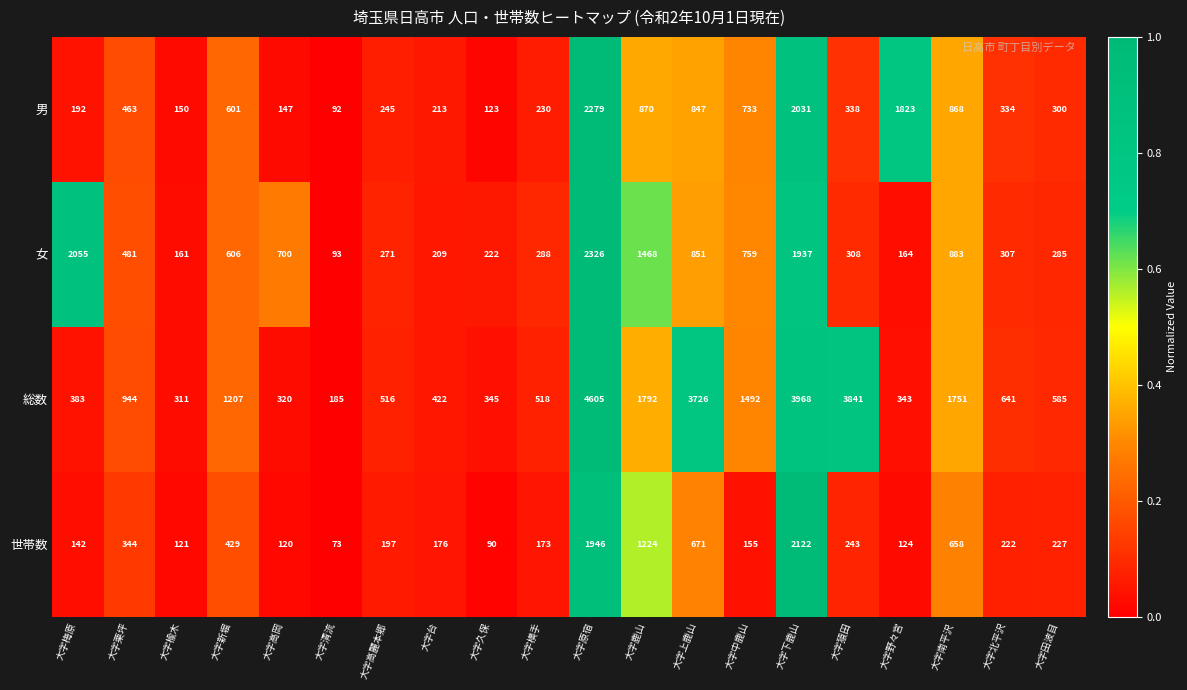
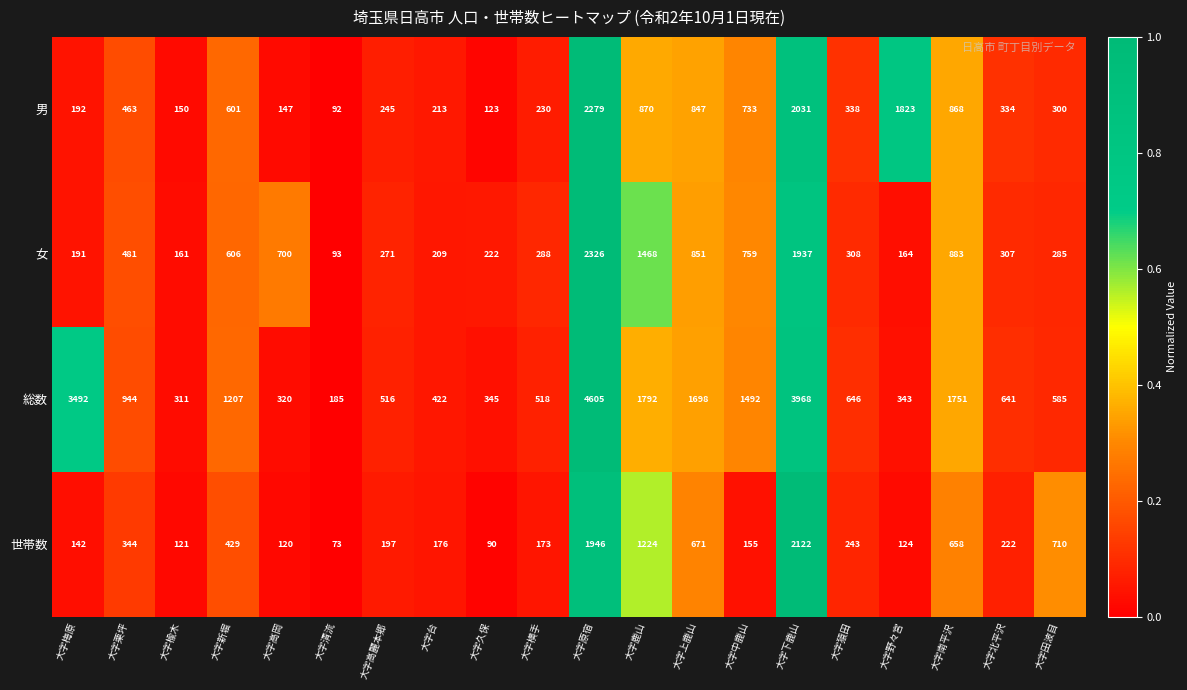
  {
    "男": {
      "大字梅原": 192,
      "大字栗坪": 463,
      "大字楡木": 150,
      "大字新堀": 601,
      "大字高岡": 147,
      "大字清流": 92,
      "大字高麗本郷": 245,
      "大字台": 213,
      "大字久保": 123,
      "大字横手": 230,
      "大字原宿": 2279,
      "大字鹿山": 870,
      "大字上鹿山": 847,
      "大字中鹿山": 733,
      "大字下鹿山": 2031,
      "大字猿田": 338,
      "大字野々宮": 1823,
      "大字南平沢": 868,
      "大字田波目": 300
    },
    "女": {
-     "大字梅原": 2055,
+     "大字梅原": 191,
      "大字栗坪": 481,
      "大字楡木": 161,
      "大字新堀": 606,
      "大字高岡": 700,
      "大字清流": 93,
      "大字高麗本郷": 271,
      "大字台": 209,
      "大字久保": 222,
      "大字横手": 288,
      "大字原宿": 2326,
      "大字鹿山": 1468,
      "大字上鹿山": 851,
      "大字中鹿山": 759,
      "大字下鹿山": 1937,
      "大字猿田": 308,
      "大字野々宮": 164,
      "大字南平沢": 883,
      "大字北平沢": 307,
      "大字田波目": 285
    },
    "総数": {
-     "大字梅原": 383,
+     "大字梅原": 3492,
      "大字栗坪": 944,
      "大字楡木": 311,
      "大字新堀": 1207,
      "大字高岡": 320,
      "大字清流": 185,
      "大字高麗本郷": 516,
      "大字台": 422,
      "大字久保": 345,
      "大字横手": 518,
      "大字原宿": 4605,
      "大字鹿山": 1792,
-     "大字上鹿山": 3726,
+     "大字上鹿山": 1698,
      "大字中鹿山": 1492,
      "大字下鹿山": 3968,
-     "大字猿田": 3841,
+     "大字猿田": 646,
      "大字野々宮": 343,
      "大字南平沢": 1751,
      "大字北平沢": 641,
      "大字田波目": 585
    },
    "世帯数": {
      "大字梅原": 142,
      "大字栗坪": 344,
      "大字楡木": 121,
      "大字新堀": 429,
      "大字高岡": 120,
      "大字清流": 73,
      "大字高麗本郷": 197,
      "大字台": 176,
      "大字久保": 90,
      "大字横手": 173,
      "大字原宿": 1946,
      "大字鹿山": 1224,
      "大字上鹿山": 671,
      "大字中鹿山": 155,
      "大字下鹿山": 2122,
      "大字猿田": 243,
      "大字野々宮": 124,
      "大字南平沢": 658,
      "大字北平沢": 222,
-     "大字田波目": 227
+     "大字田波目": 710
    }
  }
